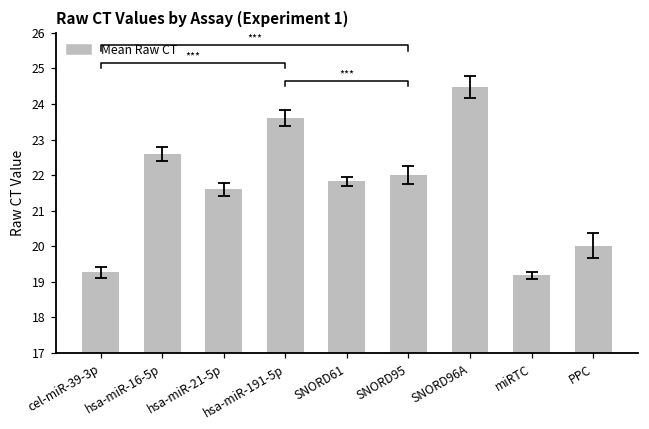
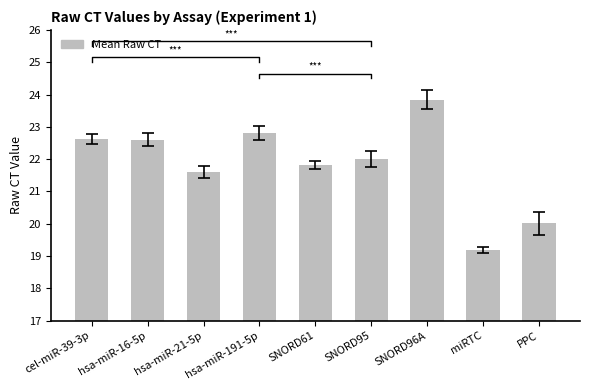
  {
    "Mean Raw CT": {
-     "cel-miR-39-3p": 19.3,
+     "cel-miR-39-3p": 22.6,
      "hsa-miR-16-5p": 22.6,
      "hsa-miR-21-5p": 21.6,
-     "hsa-miR-191-5p": 23.6,
+     "hsa-miR-191-5p": 22.8,
      "SNORD61": 21.8,
      "SNORD95": 22.0,
-     "SNORD96A": 24.5,
+     "SNORD96A": 23.8,
      "miRTC": 19.2,
      "PPC": 20.0
    }
  }
